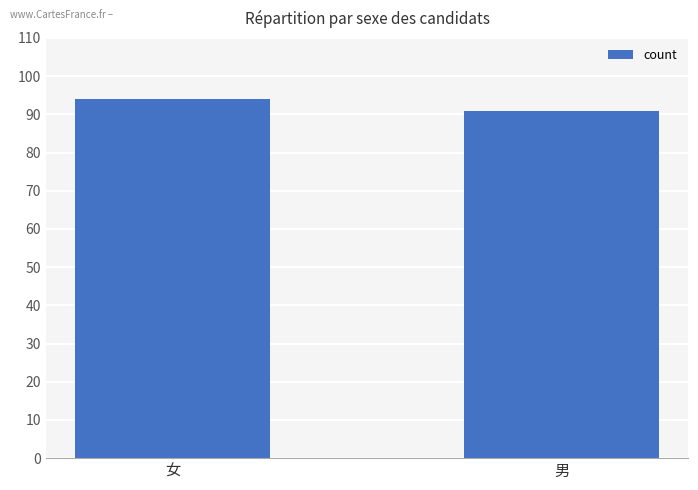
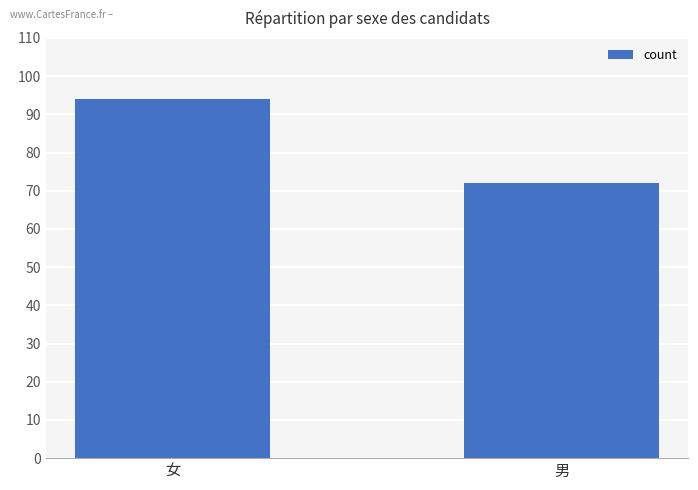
  {
    "女": 94,
-   "男": 91
+   "男": 72
  }
